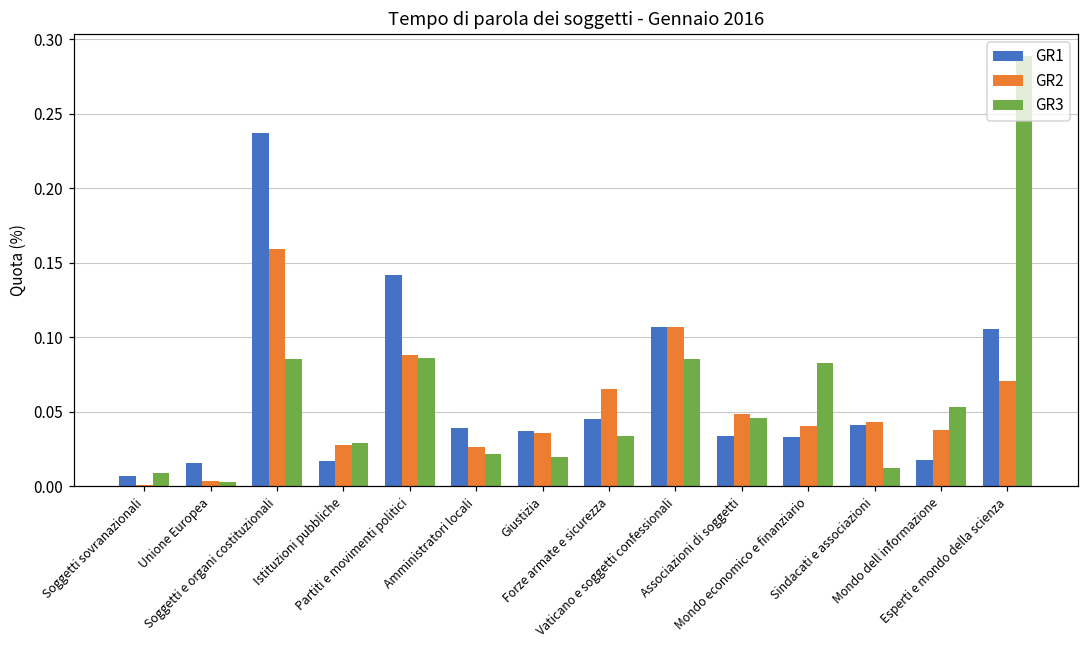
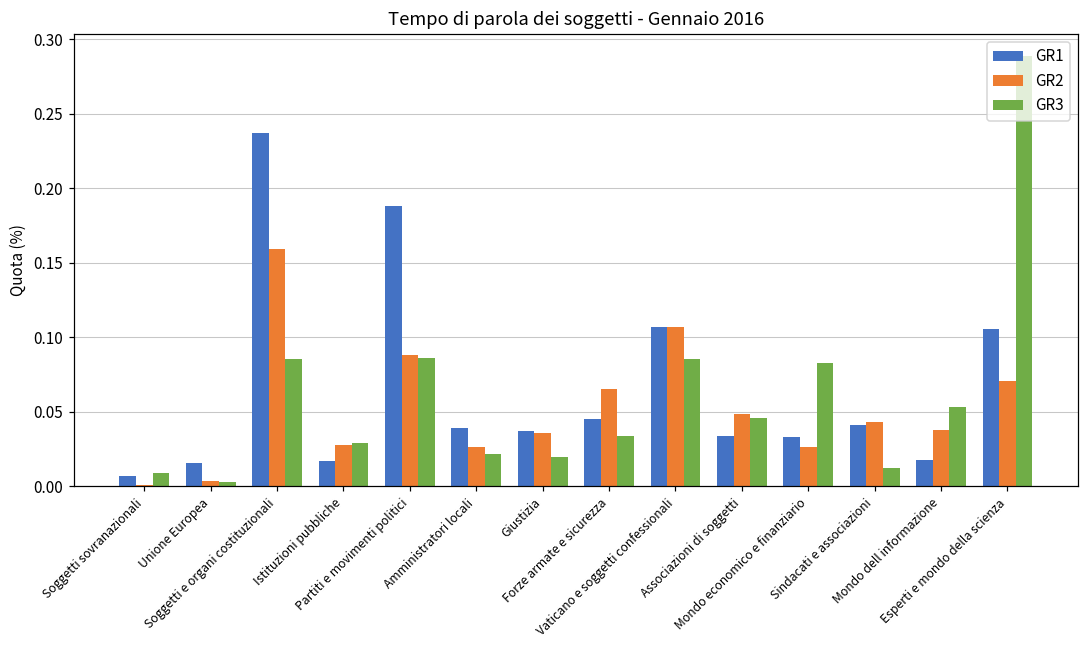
  {
    "GR1": {
      "Soggetti sovranazionali": 0.007,
      "Unione Europea": 0.016,
      "Soggetti e organi costituzionali": 0.237,
      "Istituzioni pubbliche": 0.017,
-     "Partiti e movimenti politici": 0.142,
+     "Partiti e movimenti politici": 0.188,
      "Amministratori locali": 0.039,
      "Giustizia": 0.037,
      "Forze armate e sicurezza": 0.045,
      "Vaticano e soggetti confessionali": 0.107,
      "Associazioni di soggetti": 0.034,
      "Mondo economico e finanziario": 0.033,
      "Sindacati e associazioni": 0.041,
      "Mondo dell informazione": 0.018,
      "Esperti e mondo della scienza": 0.105
    },
    "GR2": {
      "Unione Europea": 0.004,
      "Soggetti e organi costituzionali": 0.160,
      "Istituzioni pubbliche": 0.028,
      "Partiti e movimenti politici": 0.088,
      "Amministratori locali": 0.027,
      "Giustizia": 0.036,
      "Forze armate e sicurezza": 0.065,
      "Vaticano e soggetti confessionali": 0.107,
      "Associazioni di soggetti": 0.048,
-     "Mondo economico e finanziario": 0.040,
+     "Mondo economico e finanziario": 0.026,
      "Sindacati e associazioni": 0.043,
      "Mondo dell informazione": 0.038,
      "Esperti e mondo della scienza": 0.071
    },
    "GR3": {
      "Soggetti sovranazionali": 0.008,
      "Unione Europea": 0.003,
      "Soggetti e organi costituzionali": 0.085,
      "Istituzioni pubbliche": 0.029,
      "Partiti e movimenti politici": 0.086,
      "Amministratori locali": 0.022,
      "Giustizia": 0.020,
      "Forze armate e sicurezza": 0.034,
      "Vaticano e soggetti confessionali": 0.085,
      "Associazioni di soggetti": 0.046,
      "Mondo economico e finanziario": 0.083,
      "Sindacati e associazioni": 0.012,
      "Mondo dell informazione": 0.053
    }
  }
